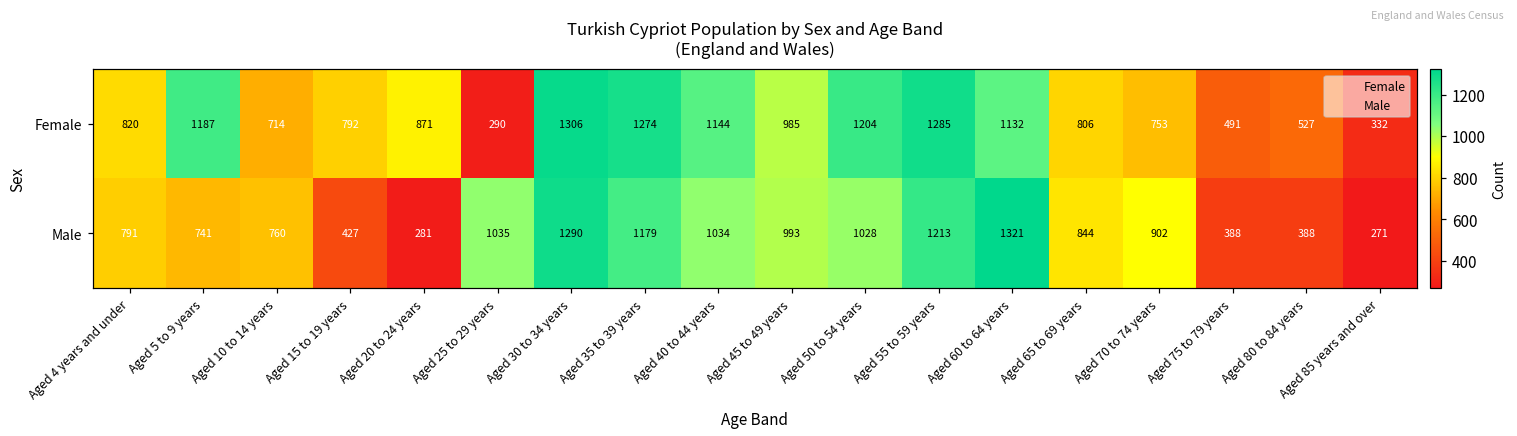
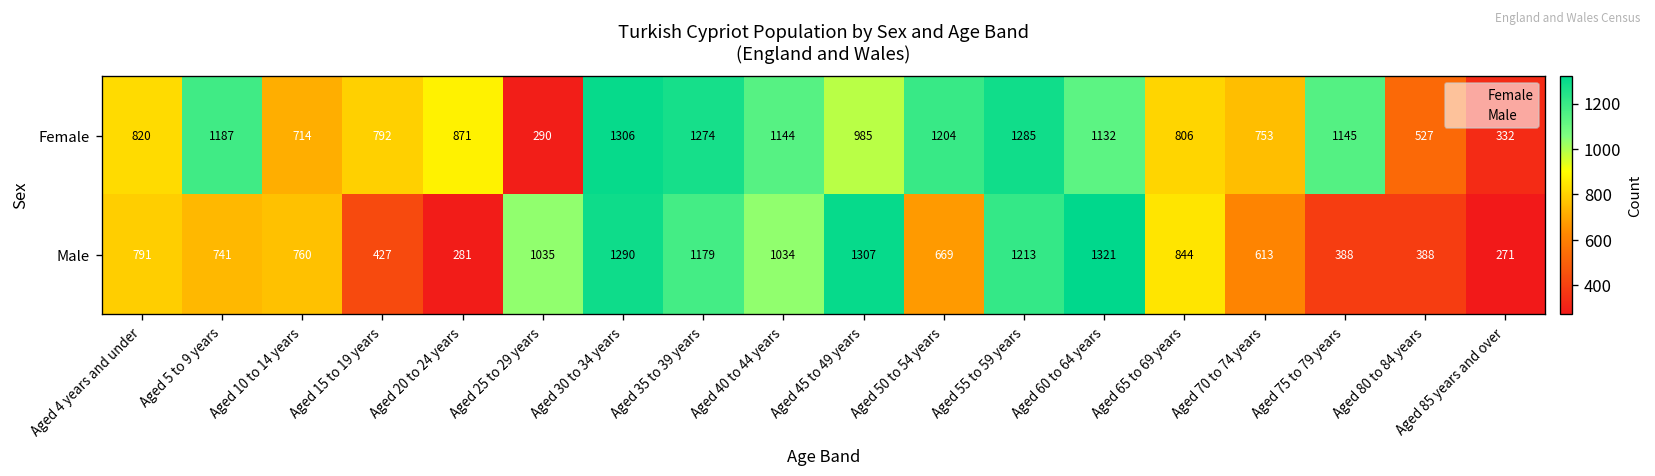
  {
    "Female": {
      "Aged 4 years and under": 820,
      "Aged 5 to 9 years": 1187,
      "Aged 10 to 14 years": 714,
      "Aged 15 to 19 years": 792,
      "Aged 20 to 24 years": 871,
      "Aged 25 to 29 years": 290,
      "Aged 30 to 34 years": 1306,
      "Aged 35 to 39 years": 1274,
      "Aged 40 to 44 years": 1144,
      "Aged 45 to 49 years": 985,
      "Aged 50 to 54 years": 1204,
      "Aged 55 to 59 years": 1285,
      "Aged 60 to 64 years": 1132,
      "Aged 65 to 69 years": 806,
      "Aged 70 to 74 years": 753,
-     "Aged 75 to 79 years": 491,
+     "Aged 75 to 79 years": 1145,
      "Aged 80 to 84 years": 527,
      "Aged 85 years and over": 332
    },
    "Male": {
      "Aged 4 years and under": 791,
      "Aged 5 to 9 years": 741,
      "Aged 10 to 14 years": 760,
      "Aged 15 to 19 years": 427,
      "Aged 20 to 24 years": 281,
      "Aged 25 to 29 years": 1035,
      "Aged 30 to 34 years": 1290,
      "Aged 35 to 39 years": 1179,
      "Aged 40 to 44 years": 1034,
-     "Aged 45 to 49 years": 993,
-     "Aged 50 to 54 years": 1028,
+     "Aged 45 to 49 years": 1307,
+     "Aged 50 to 54 years": 669,
      "Aged 55 to 59 years": 1213,
      "Aged 60 to 64 years": 1321,
      "Aged 65 to 69 years": 844,
-     "Aged 70 to 74 years": 902,
+     "Aged 70 to 74 years": 613,
      "Aged 75 to 79 years": 388,
      "Aged 80 to 84 years": 388,
      "Aged 85 years and over": 271
    }
  }
